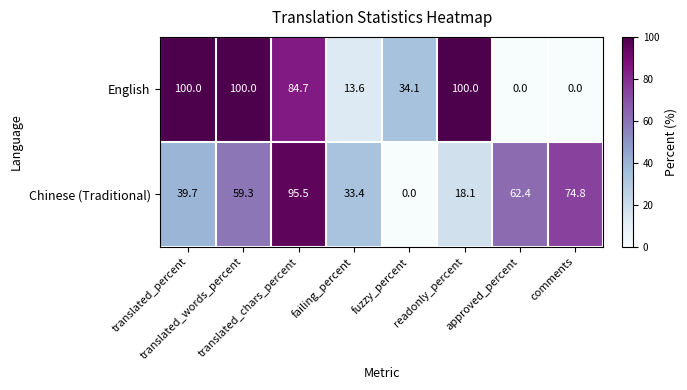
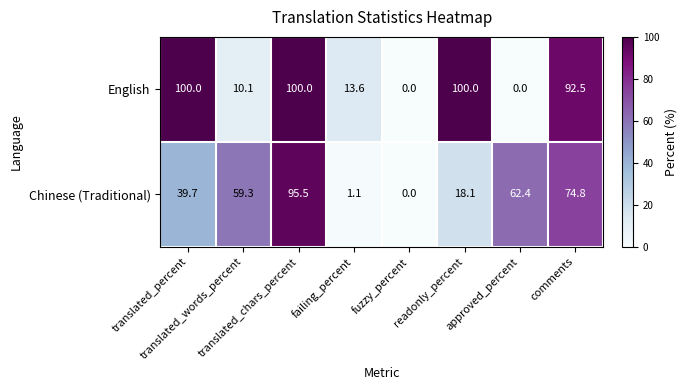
  {
    "English": {
      "translated_percent": 100.0,
-     "translated_words_percent": 100.0,
-     "translated_chars_percent": 84.7,
+     "translated_words_percent": 10.1,
+     "translated_chars_percent": 100.0,
      "failing_percent": 13.6,
-     "fuzzy_percent": 34.1,
+     "fuzzy_percent": 0.0,
      "readonly_percent": 100.0,
      "approved_percent": 0.0,
-     "comments": 0.0
+     "comments": 92.5
    },
    "Chinese (Traditional)": {
      "translated_percent": 39.7,
      "translated_words_percent": 59.3,
      "translated_chars_percent": 95.5,
-     "failing_percent": 33.4,
+     "failing_percent": 1.1,
      "fuzzy_percent": 0.0,
      "readonly_percent": 18.1,
      "approved_percent": 62.4,
      "comments": 74.8
    }
  }
